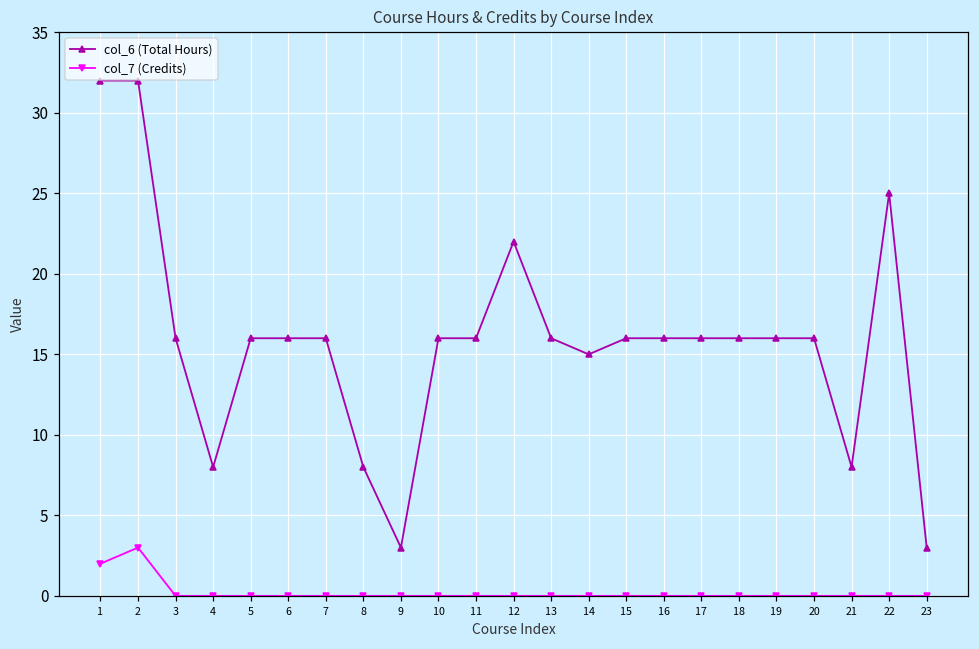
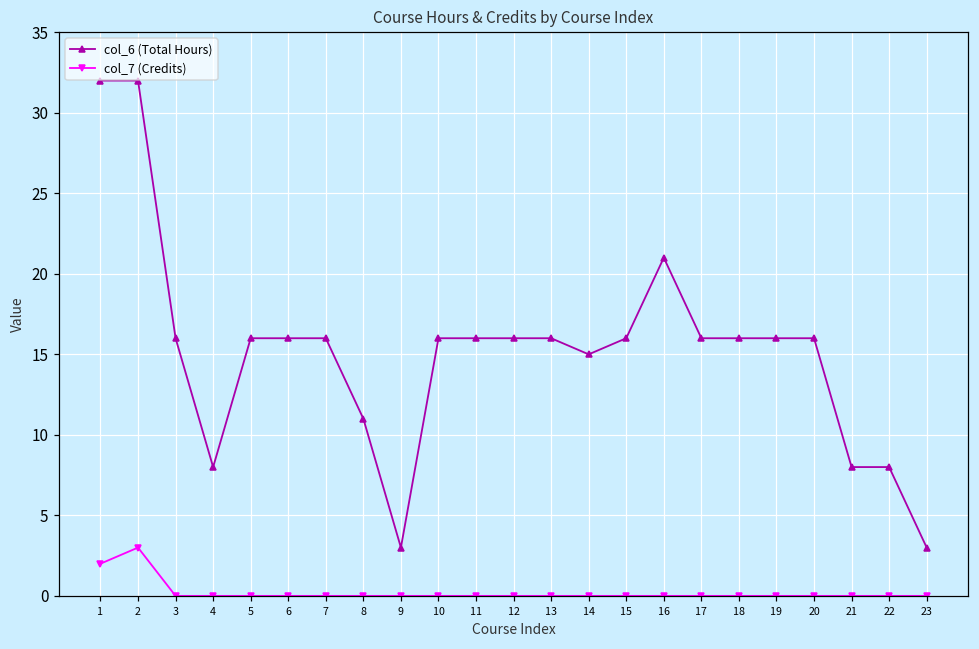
  {
    "col_6 (Total Hours)": {
      "1": 32,
      "2": 32,
      "3": 16,
      "4": 8,
      "5": 16,
      "6": 16,
      "7": 16,
-     "8": 8,
+     "8": 11,
      "9": 3,
      "10": 16,
      "11": 16,
-     "12": 22,
+     "12": 16,
      "13": 16,
      "14": 15,
      "15": 16,
-     "16": 16,
+     "16": 21,
      "17": 16,
      "18": 16,
      "19": 16,
      "20": 16,
      "21": 8,
-     "22": 25,
+     "22": 8,
      "23": 3
    },
    "col_7 (Credits)": {
      "1": 2,
      "2": 3,
      "3": 0,
      "4": 0,
      "5": 0,
      "6": 0,
      "7": 0,
      "8": 0,
      "9": 0,
      "10": 0,
      "11": 0,
      "12": 0,
      "13": 0,
      "14": 0,
      "15": 0,
      "16": 0,
      "17": 0,
      "18": 0,
      "19": 0,
      "20": 0,
      "21": 0,
      "22": 0,
      "23": 0
    }
  }
